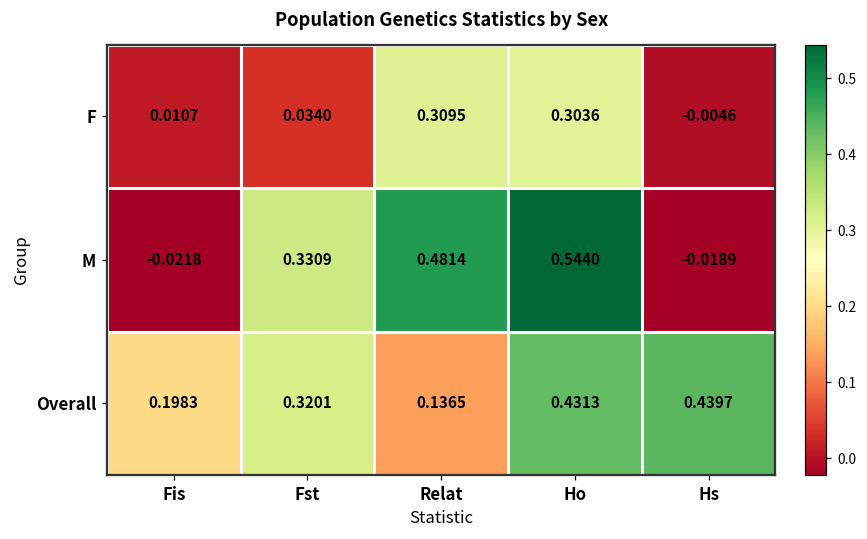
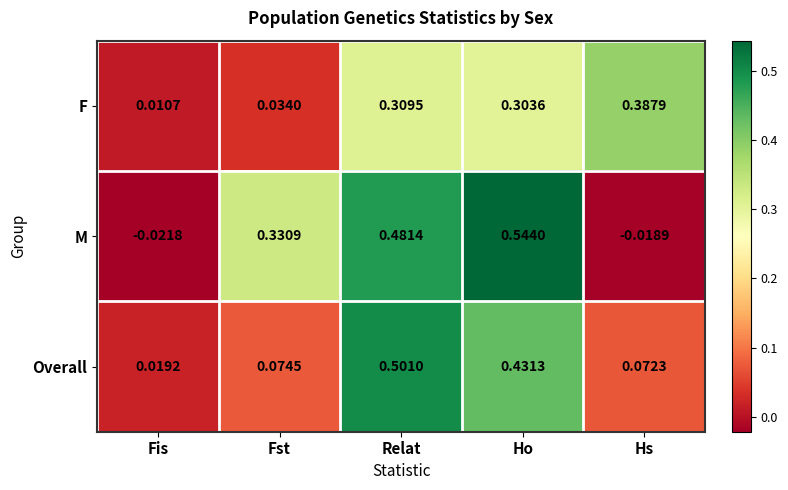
  {
    "F": {
      "Fis": 0.0107,
      "Fst": 0.0340,
      "Relat": 0.3095,
      "Ho": 0.3036,
-     "Hs": -0.0046
+     "Hs": 0.3879
    },
    "M": {
      "Fis": -0.0218,
      "Fst": 0.3309,
      "Relat": 0.4814,
      "Ho": 0.5440,
      "Hs": -0.0189
    },
    "Overall": {
-     "Fis": 0.1983,
-     "Fst": 0.3201,
-     "Relat": 0.1365,
+     "Fis": 0.0192,
+     "Fst": 0.0745,
+     "Relat": 0.5010,
      "Ho": 0.4313,
-     "Hs": 0.4397
+     "Hs": 0.0723
    }
  }
